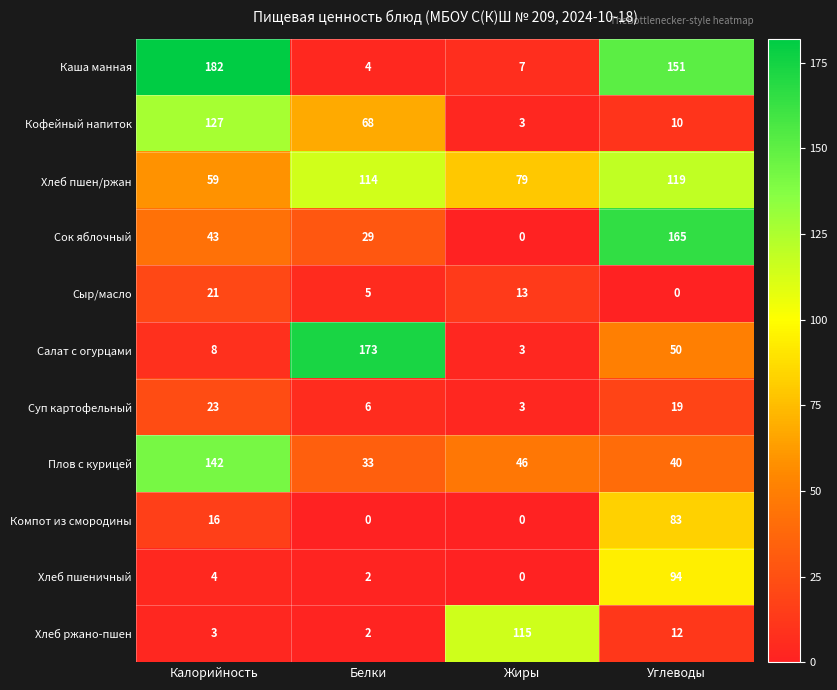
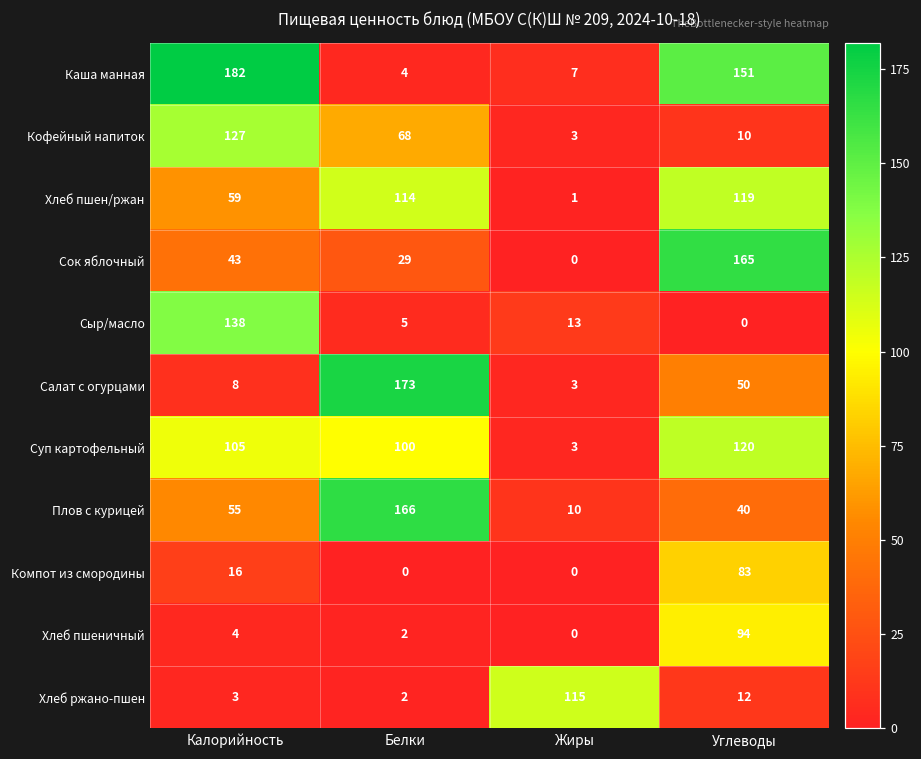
  {
    "Каша манная": {
      "Калорийность": 182,
      "Белки": 4,
      "Жиры": 7,
      "Углеводы": 151
    },
    "Кофейный напиток": {
      "Калорийность": 127,
      "Белки": 68,
      "Жиры": 3,
      "Углеводы": 10
    },
    "Хлеб пшен/ржан": {
      "Калорийность": 59,
      "Белки": 114,
-     "Жиры": 79,
+     "Жиры": 1,
      "Углеводы": 119
    },
    "Сок яблочный": {
      "Калорийность": 43,
      "Белки": 29,
      "Жиры": 0,
      "Углеводы": 165
    },
    "Сыр/масло": {
-     "Калорийность": 21,
+     "Калорийность": 138,
      "Белки": 5,
      "Жиры": 13,
      "Углеводы": 0
    },
    "Салат с огурцами": {
      "Калорийность": 8,
      "Белки": 173,
      "Жиры": 3,
      "Углеводы": 50
    },
    "Суп картофельный": {
-     "Калорийность": 23,
-     "Белки": 6,
+     "Калорийность": 105,
+     "Белки": 100,
      "Жиры": 3,
-     "Углеводы": 19
+     "Углеводы": 120
    },
    "Плов с курицей": {
-     "Калорийность": 142,
-     "Белки": 33,
-     "Жиры": 46,
+     "Калорийность": 55,
+     "Белки": 166,
+     "Жиры": 10,
      "Углеводы": 40
    },
    "Компот из смородины": {
      "Калорийность": 16,
      "Белки": 0,
      "Жиры": 0,
      "Углеводы": 83
    },
    "Хлеб пшеничный": {
      "Калорийность": 4,
      "Белки": 2,
      "Жиры": 0,
      "Углеводы": 94
    },
    "Хлеб ржано-пшен": {
      "Калорийность": 3,
      "Белки": 2,
      "Жиры": 115,
      "Углеводы": 12
    }
  }
